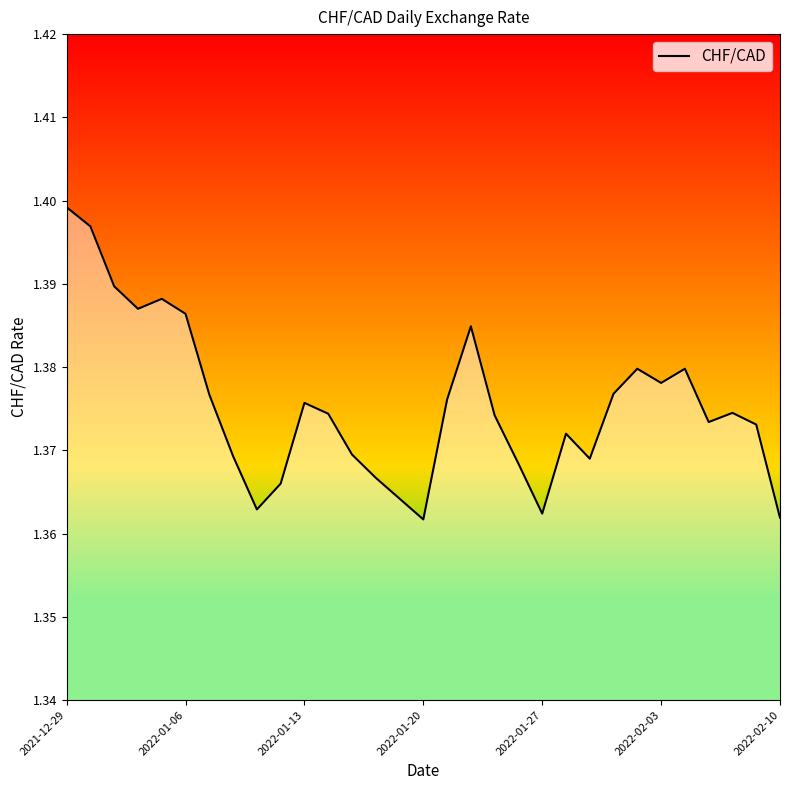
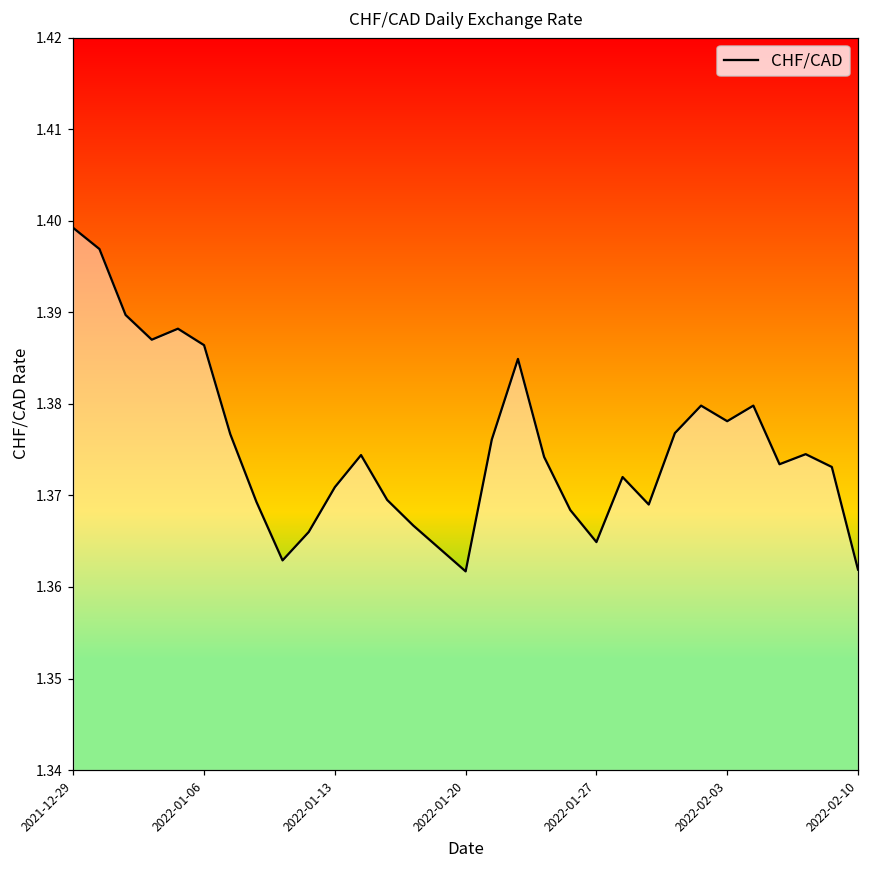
  {
    "2021-12-29": 1.399,
    "2022-01-06": 1.386,
-   "2022-01-13": 1.376,
+   "2022-01-13": 1.371,
    "2022-01-20": 1.362,
-   "2022-01-27": 1.362,
+   "2022-01-27": 1.365,
    "2022-02-03": 1.378,
    "2022-02-10": 1.362
  }
